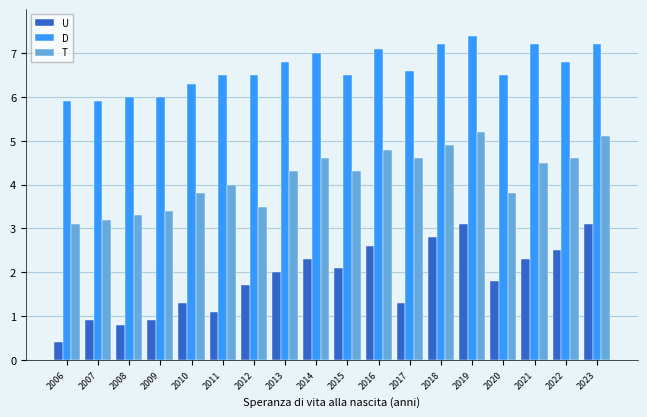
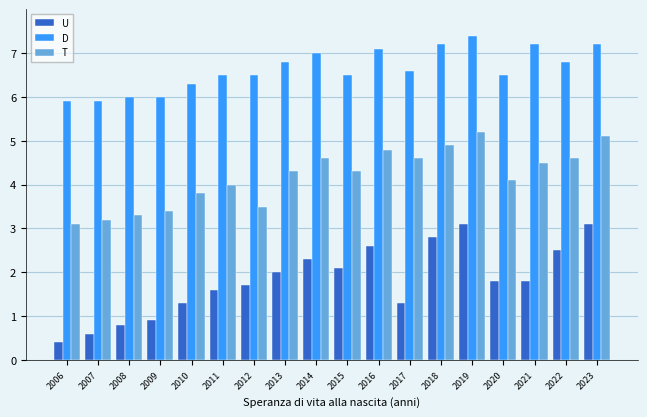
  {
    "U": {
      "2006": 0.4,
-     "2007": 0.9,
+     "2007": 0.6,
      "2008": 0.8,
      "2009": 0.9,
      "2010": 1.3,
-     "2011": 1.1,
+     "2011": 1.6,
      "2012": 1.7,
      "2013": 2.0,
      "2014": 2.3,
      "2015": 2.1,
      "2016": 2.6,
      "2017": 1.3,
      "2018": 2.8,
      "2019": 3.1,
      "2020": 1.8,
-     "2021": 2.3,
+     "2021": 1.8,
      "2022": 2.5,
      "2023": 3.1
    },
    "D": {
      "2006": 5.9,
      "2007": 5.9,
      "2008": 6.0,
      "2009": 6.0,
      "2010": 6.3,
      "2011": 6.5,
      "2012": 6.5,
      "2013": 6.8,
      "2014": 7.0,
      "2015": 6.5,
      "2016": 7.1,
      "2017": 6.6,
      "2018": 7.2,
      "2019": 7.4,
      "2020": 6.5,
      "2021": 7.2,
      "2022": 6.8,
      "2023": 7.2
    },
    "T": {
      "2006": 3.1,
      "2007": 3.2,
      "2008": 3.3,
      "2009": 3.4,
      "2010": 3.8,
      "2011": 4.0,
      "2012": 3.5,
      "2013": 4.3,
      "2014": 4.6,
      "2015": 4.3,
      "2016": 4.8,
      "2017": 4.6,
      "2018": 4.9,
      "2019": 5.2,
-     "2020": 3.8,
+     "2020": 4.1,
      "2021": 4.5,
      "2022": 4.6,
      "2023": 5.1
    }
  }
